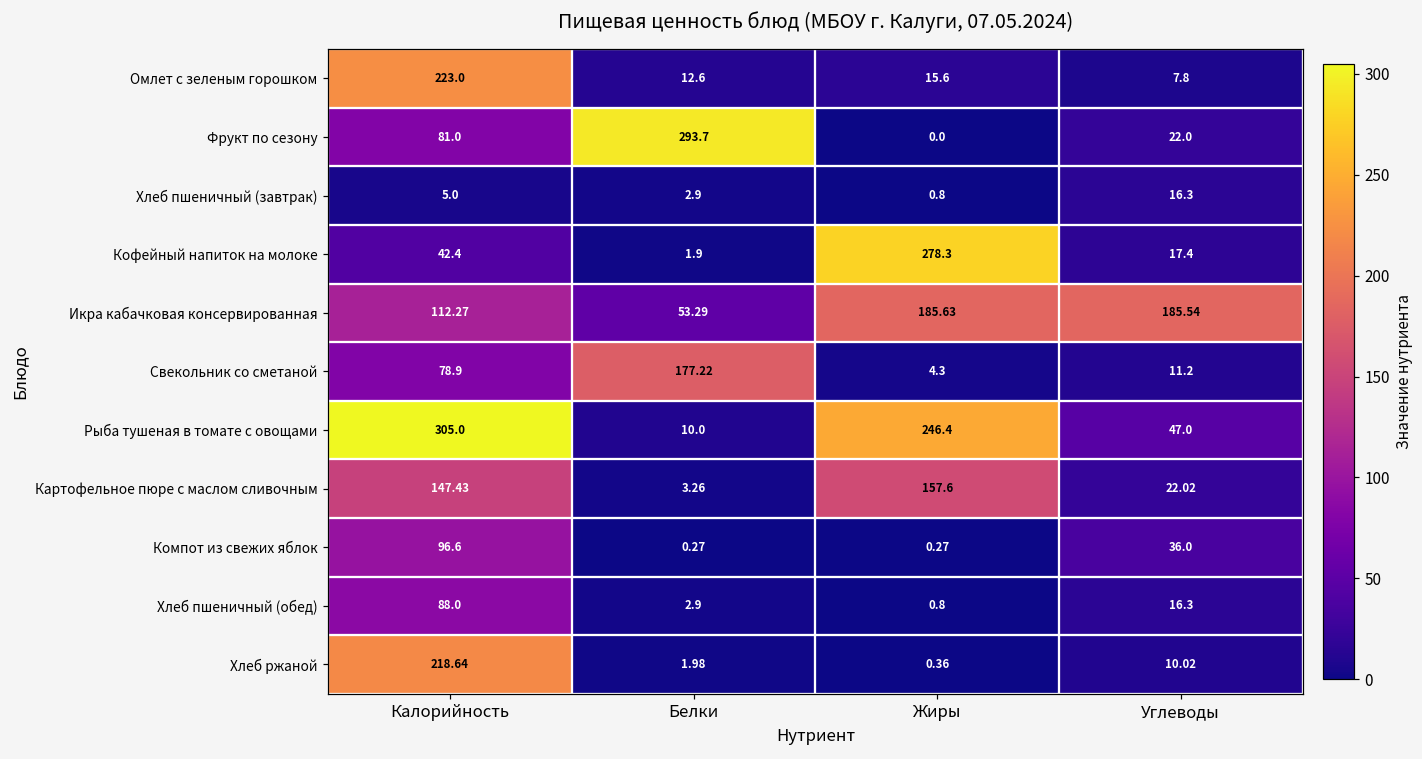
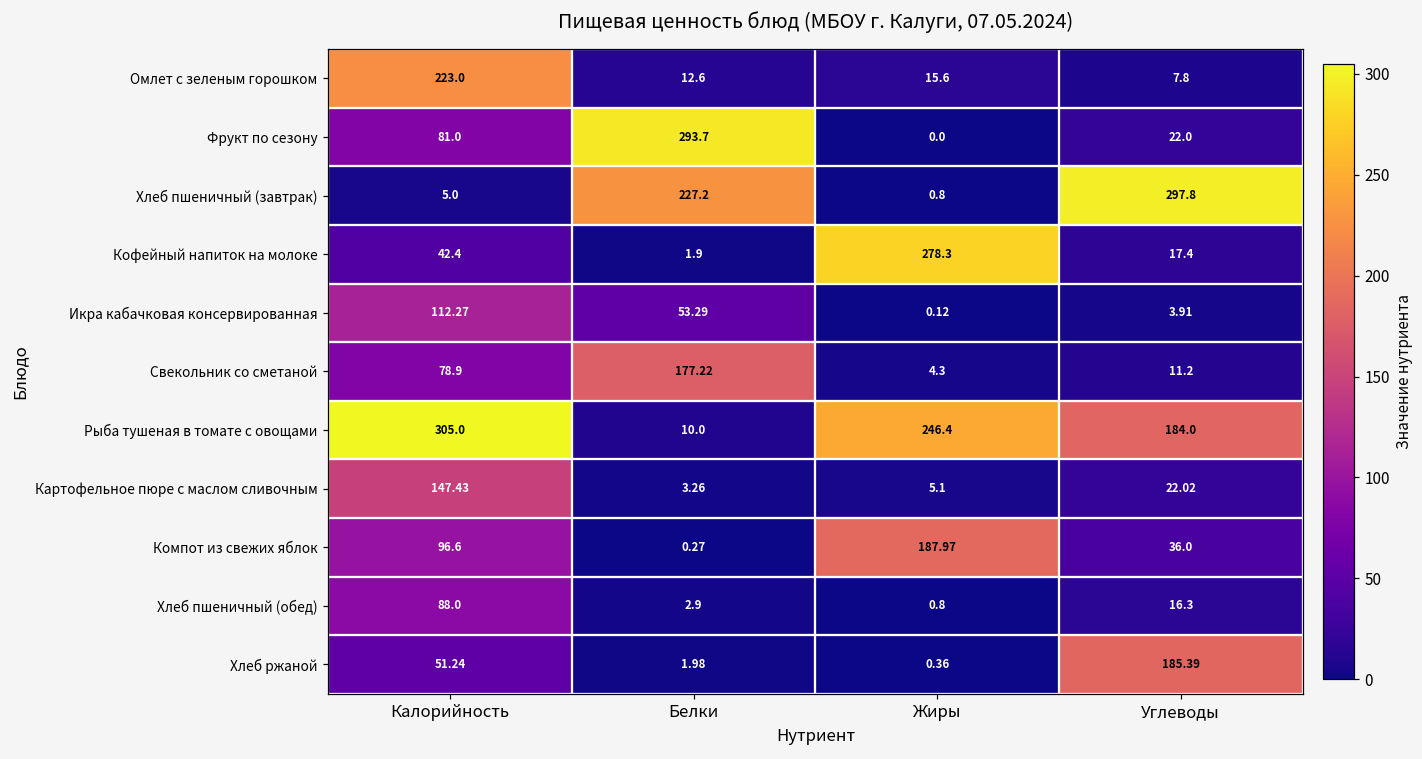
  {
    "Омлет с зеленым горошком": {
      "Калорийность": 223.0,
      "Белки": 12.6,
      "Жиры": 15.6,
      "Углеводы": 7.8
    },
    "Фрукт по сезону": {
      "Калорийность": 81.0,
      "Белки": 293.7,
      "Жиры": 0.0,
      "Углеводы": 22.0
    },
    "Хлеб пшеничный (завтрак)": {
      "Калорийность": 5.0,
-     "Белки": 2.9,
+     "Белки": 227.2,
      "Жиры": 0.8,
-     "Углеводы": 16.3
+     "Углеводы": 297.8
    },
    "Кофейный напиток на молоке": {
      "Калорийность": 42.4,
      "Белки": 1.9,
      "Жиры": 278.3,
      "Углеводы": 17.4
    },
    "Икра кабачковая консервированная": {
      "Калорийность": 112.27,
      "Белки": 53.29,
-     "Жиры": 185.63,
-     "Углеводы": 185.54
+     "Жиры": 0.12,
+     "Углеводы": 3.91
    },
    "Свекольник со сметаной": {
      "Калорийность": 78.9,
      "Белки": 177.22,
      "Жиры": 4.3,
      "Углеводы": 11.2
    },
    "Рыба тушеная в томате с овощами": {
      "Калорийность": 305.0,
      "Белки": 10.0,
      "Жиры": 246.4,
-     "Углеводы": 47.0
+     "Углеводы": 184.0
    },
    "Картофельное пюре с маслом сливочным": {
      "Калорийность": 147.43,
      "Белки": 3.26,
-     "Жиры": 157.6,
+     "Жиры": 5.1,
      "Углеводы": 22.02
    },
    "Компот из свежих яблок": {
      "Калорийность": 96.6,
      "Белки": 0.27,
-     "Жиры": 0.27,
+     "Жиры": 187.97,
      "Углеводы": 36.0
    },
    "Хлеб пшеничный (обед)": {
      "Калорийность": 88.0,
      "Белки": 2.9,
      "Жиры": 0.8,
      "Углеводы": 16.3
    },
    "Хлеб ржаной": {
-     "Калорийность": 218.64,
+     "Калорийность": 51.24,
      "Белки": 1.98,
      "Жиры": 0.36,
-     "Углеводы": 10.02
+     "Углеводы": 185.39
    }
  }
